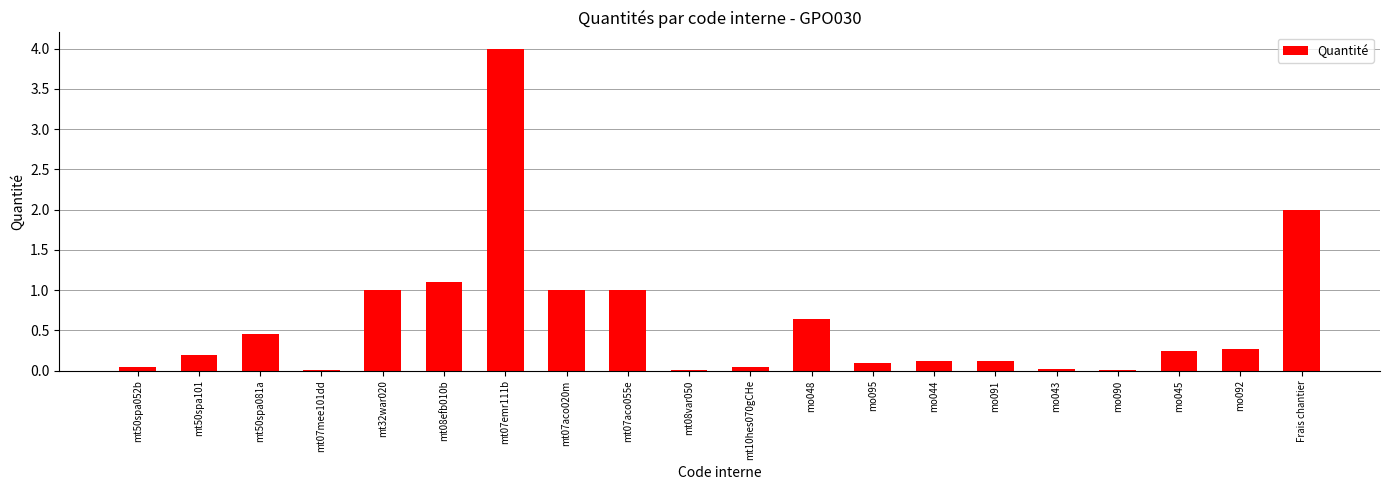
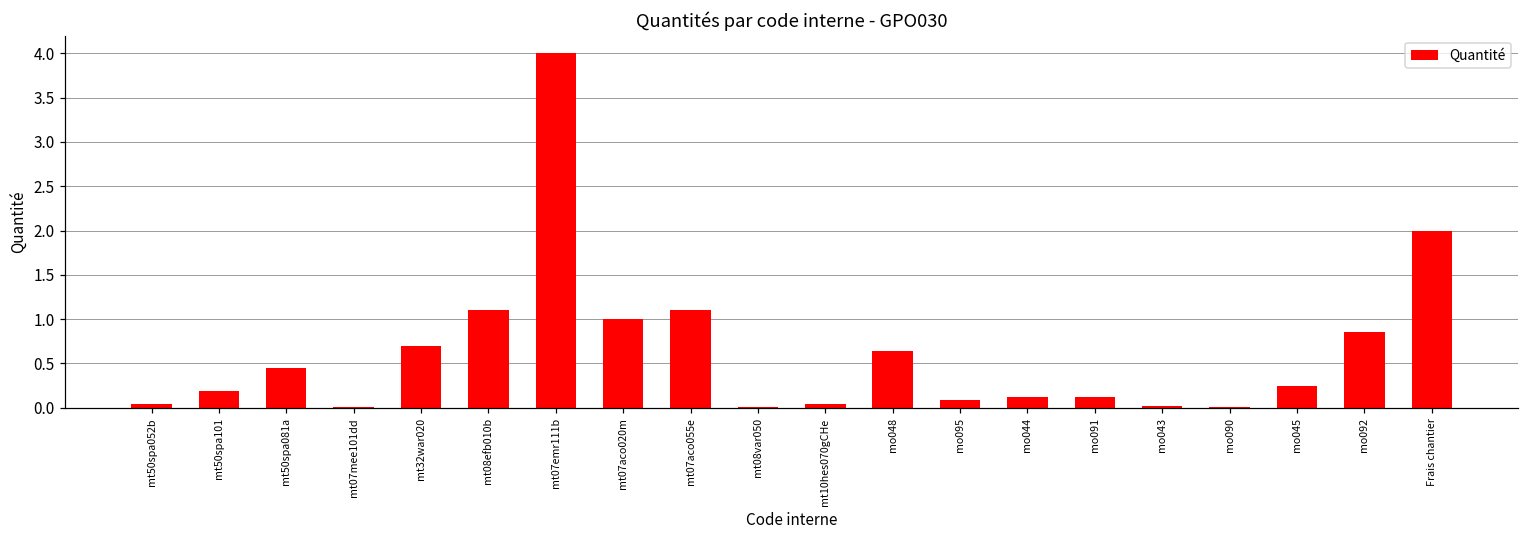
  {
    "mt50spa052b": 0.0,
    "mt50spa101": 0.2,
    "mt50spa081a": 0.5,
-   "mt32war020": 1.0,
+   "mt32war020": 0.7,
    "mt08efb010b": 1.1,
    "mt07emr111b": 4.0,
    "mt07aco020m": 1.0,
-   "mt07aco055e": 1.0,
+   "mt07aco055e": 1.1,
    "mt10hes070gCHe": 0.0,
    "mo048": 0.6,
    "mo095": 0.1,
    "mo044": 0.1,
    "mo091": 0.1,
    "mo045": 0.2,
-   "mo092": 0.3,
+   "mo092": 0.9,
    "Frais chantier": 2.0
  }
